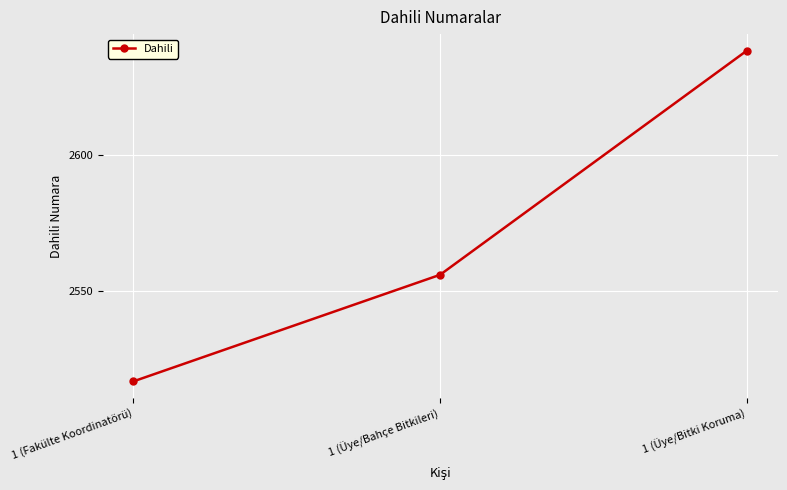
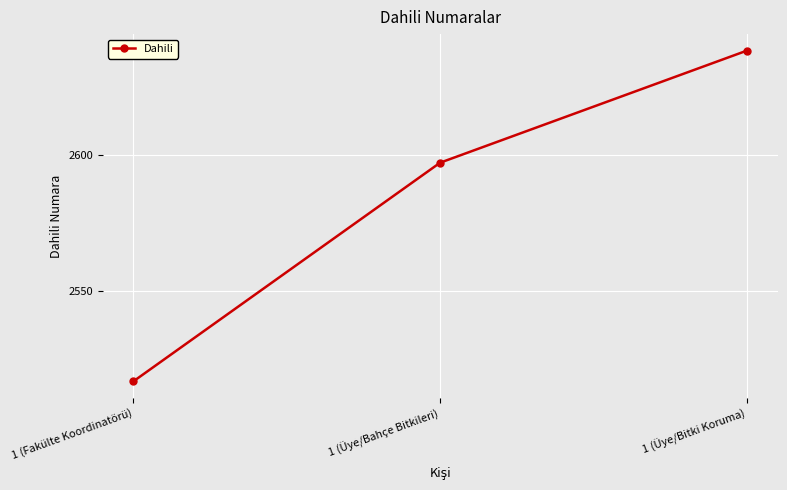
  {
    "1 (Fakülte Koordinatörü)": 2517,
-   "1 (Üye/Bahçe Bitkileri)": 2556,
+   "1 (Üye/Bahçe Bitkileri)": 2597,
    "1 (Üye/Bitki Koruma)": 2638
  }
